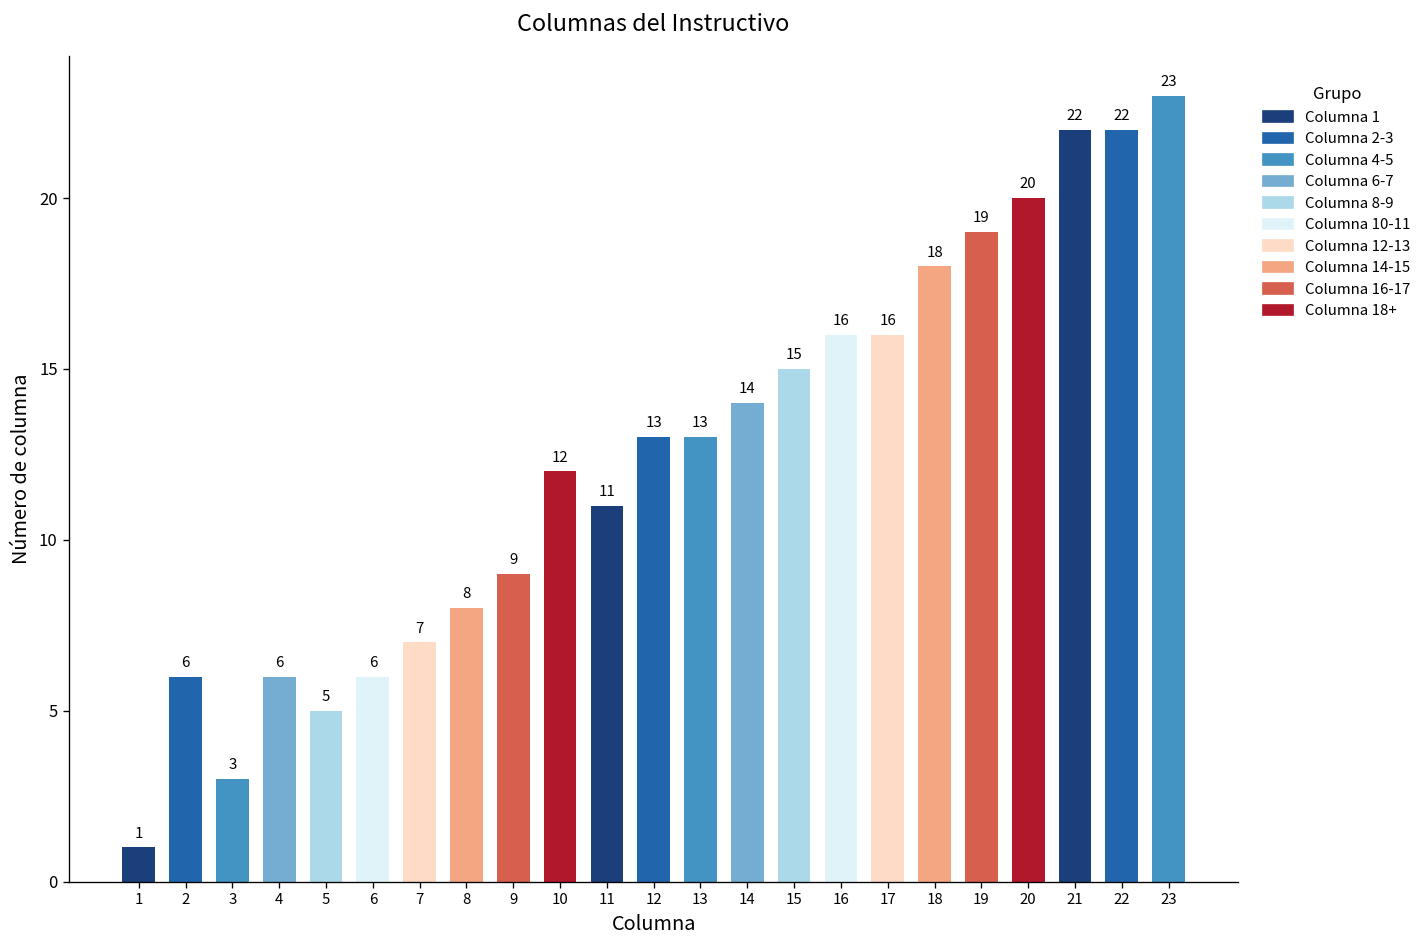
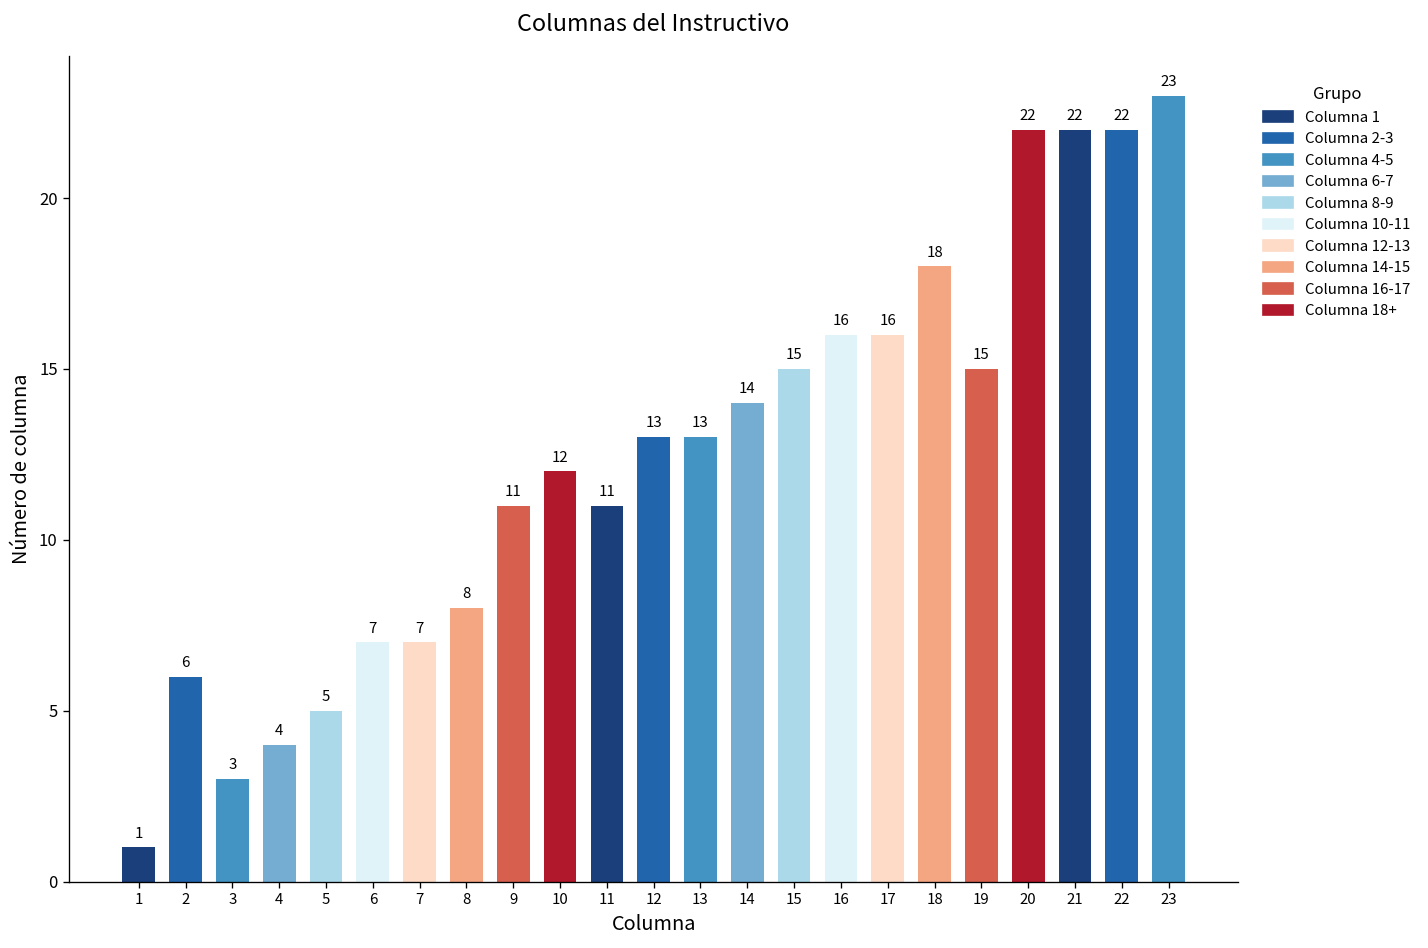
  {
    "1": 1,
    "2": 6,
    "3": 3,
-   "4": 6,
+   "4": 4,
    "5": 5,
-   "6": 6,
+   "6": 7,
    "7": 7,
    "8": 8,
-   "9": 9,
+   "9": 11,
    "10": 12,
    "11": 11,
    "12": 13,
    "13": 13,
    "14": 14,
    "15": 15,
    "16": 16,
    "17": 16,
    "18": 18,
-   "19": 19,
-   "20": 20,
+   "19": 15,
+   "20": 22,
    "21": 22,
    "22": 22,
    "23": 23
  }
